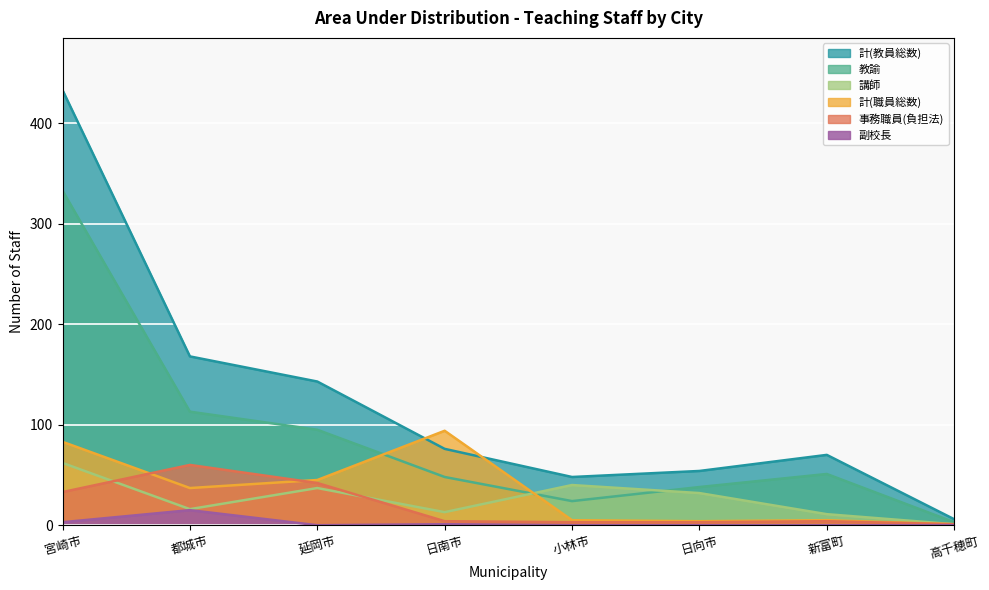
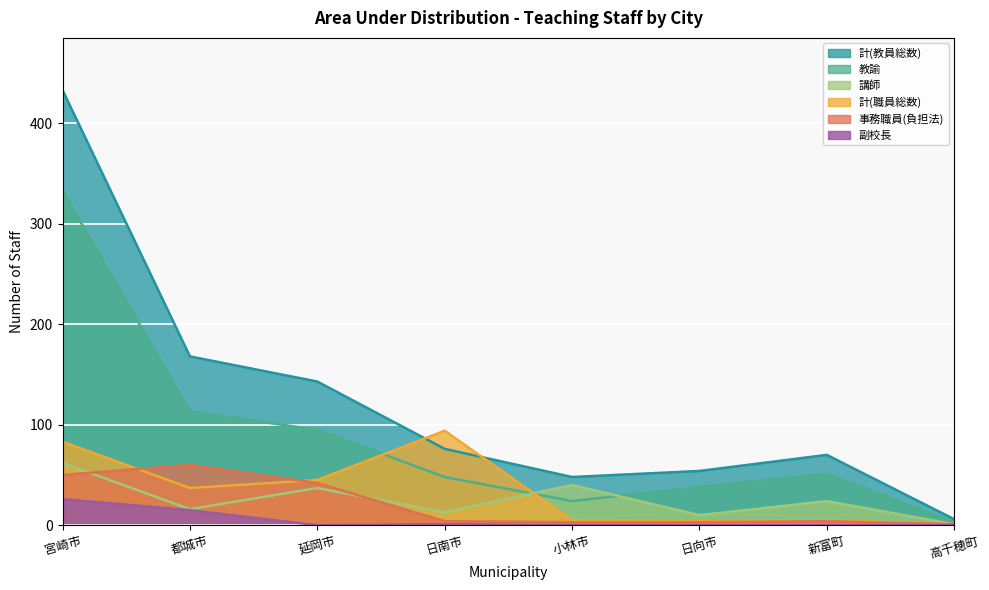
  {
    "講師": {
      "宮崎市": 62,
      "延岡市": 37,
      "日南市": 13,
      "小林市": 40,
-     "日向市": 32,
-     "新富町": 11
+     "日向市": 10,
+     "新富町": 24
    },
    "計(職員総数)": {
      "宮崎市": 83,
      "都城市": 37,
      "延岡市": 45,
      "日南市": 94
    },
    "事務職員(負担法)": {
-     "宮崎市": 33,
+     "宮崎市": 50,
      "都城市": 60,
      "延岡市": 42,
      "日南市": 4
    },
    "副校長": {
-     "宮崎市": 3,
+     "宮崎市": 26,
      "延岡市": 0,
      "日南市": 1,
      "小林市": 0,
      "日向市": 0,
      "新富町": 0
    }
  }
